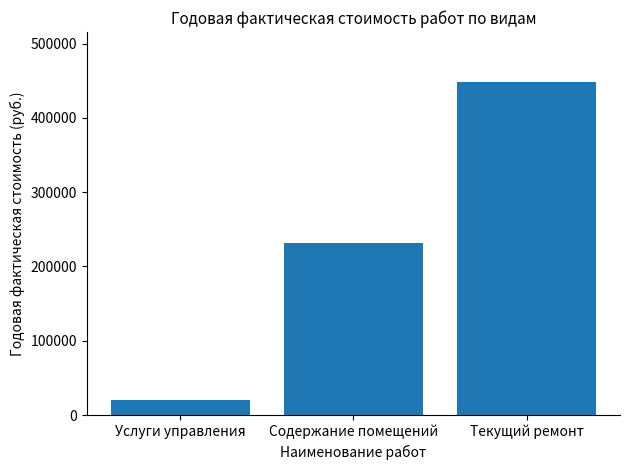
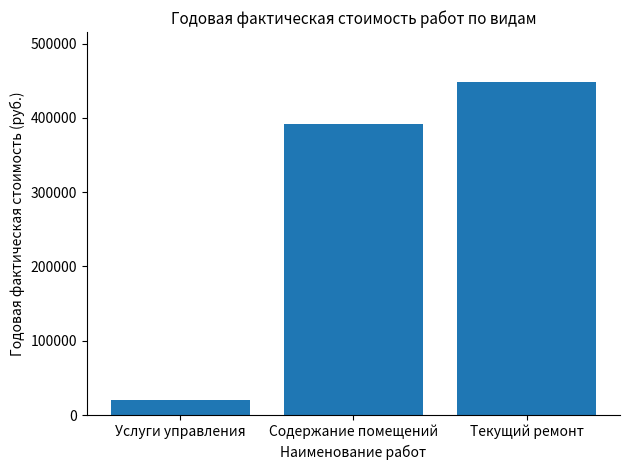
  {
    "Услуги управления": 20000,
-   "Содержание помещений": 230000,
+   "Содержание помещений": 390000,
    "Текущий ремонт": 450000
  }
